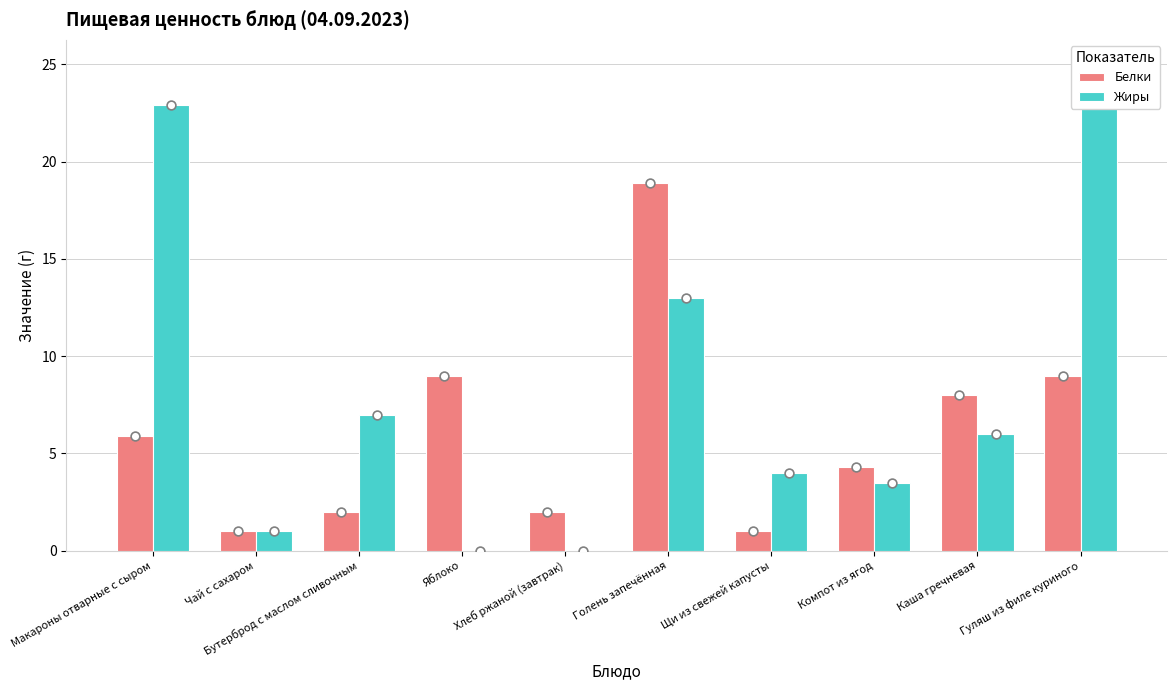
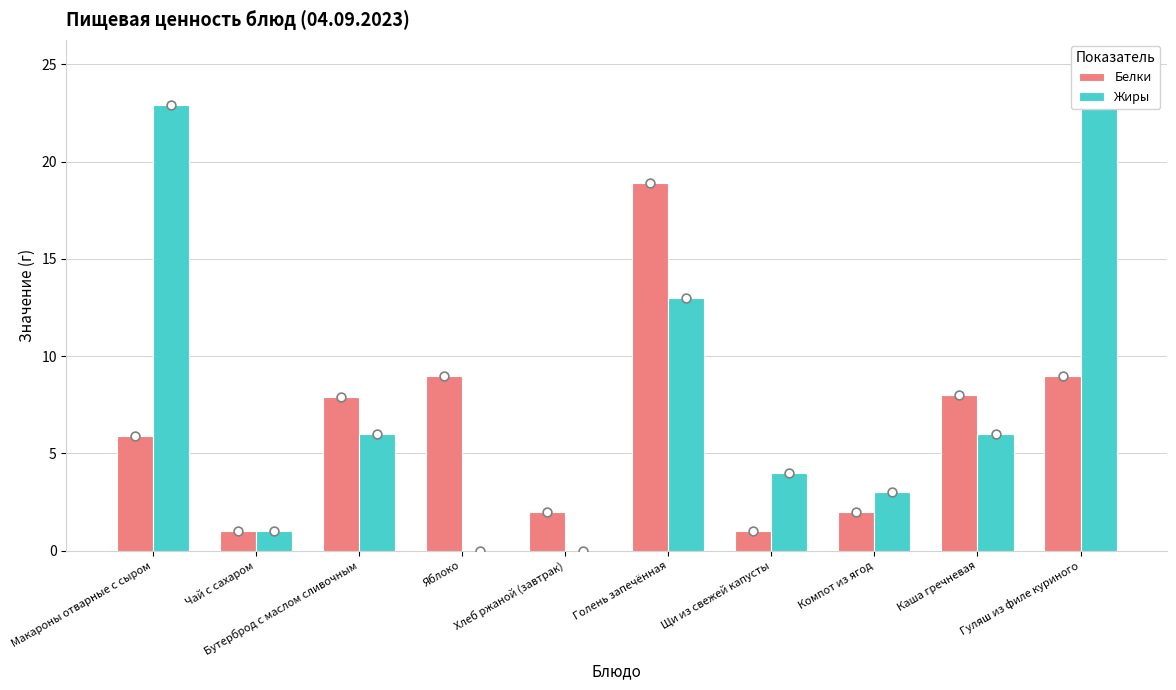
  {
    "Белки": {
      "Макароны отварные с сыром": 5.9,
      "Чай с сахаром": 1.0,
-     "Бутерброд с маслом сливочным": 2.0,
+     "Бутерброд с маслом сливочным": 7.9,
      "Яблоко": 9.0,
      "Хлеб ржаной (завтрак)": 2.0,
      "Голень запечённая": 18.9,
      "Щи из свежей капусты": 1.0,
-     "Компот из ягод": 4.3,
+     "Компот из ягод": 2.0,
      "Каша гречневая": 8.0,
      "Гуляш из филе куриного": 9.0
    },
    "Жиры": {
      "Макароны отварные с сыром": 22.9,
      "Чай с сахаром": 1.0,
-     "Бутерброд с маслом сливочным": 7,
+     "Бутерброд с маслом сливочным": 6,
      "Яблоко": 0.0,
      "Хлеб ржаной (завтрак)": 0.0,
      "Голень запечённая": 13.0,
      "Щи из свежей капусты": 4.0,
-     "Компот из ягод": 3.5,
+     "Компот из ягод": 3.0,
      "Каша гречневая": 6.0
    }
  }
